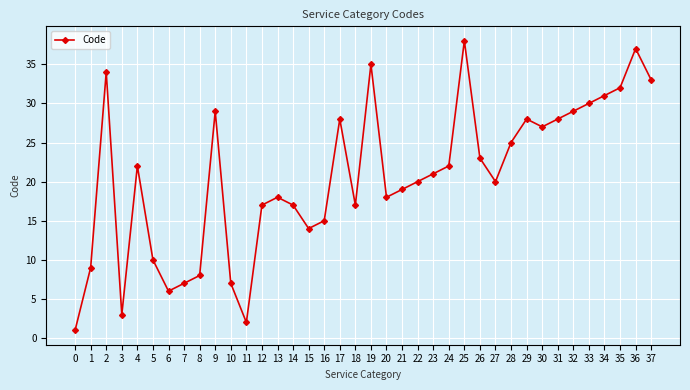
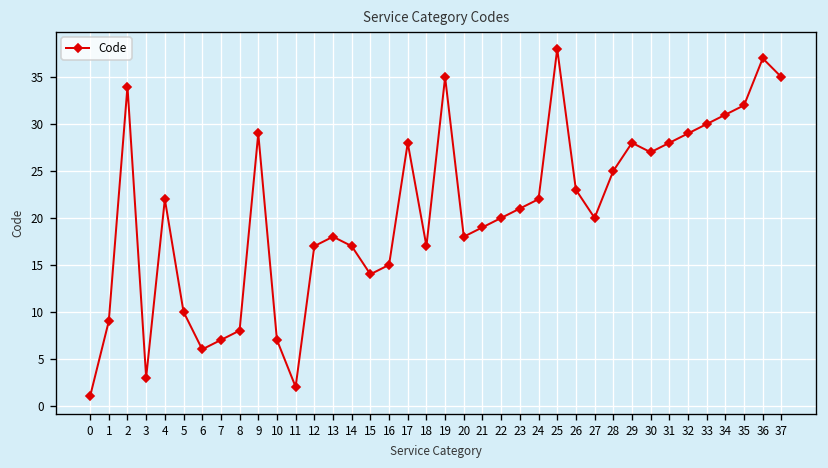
  {
    "0": 1,
    "1": 9,
    "2": 34,
    "3": 3,
    "4": 22,
    "5": 10,
    "6": 6,
    "7": 7,
    "8": 8,
    "9": 29,
    "10": 7,
    "11": 2,
    "12": 17,
    "13": 18,
    "14": 17,
    "15": 14,
    "16": 15,
    "17": 28,
    "18": 17,
    "19": 35,
    "20": 18,
    "21": 19,
    "22": 20,
    "23": 21,
    "24": 22,
    "25": 38,
    "26": 23,
    "27": 20,
    "28": 25,
    "29": 28,
    "30": 27,
    "31": 28,
    "32": 29,
    "33": 30,
    "34": 31,
    "35": 32,
    "36": 37,
-   "37": 33
+   "37": 35
  }
